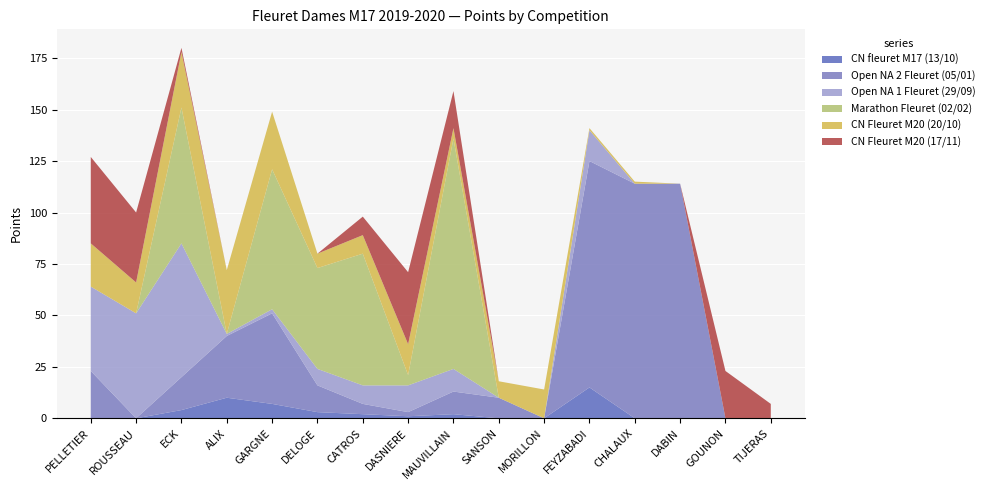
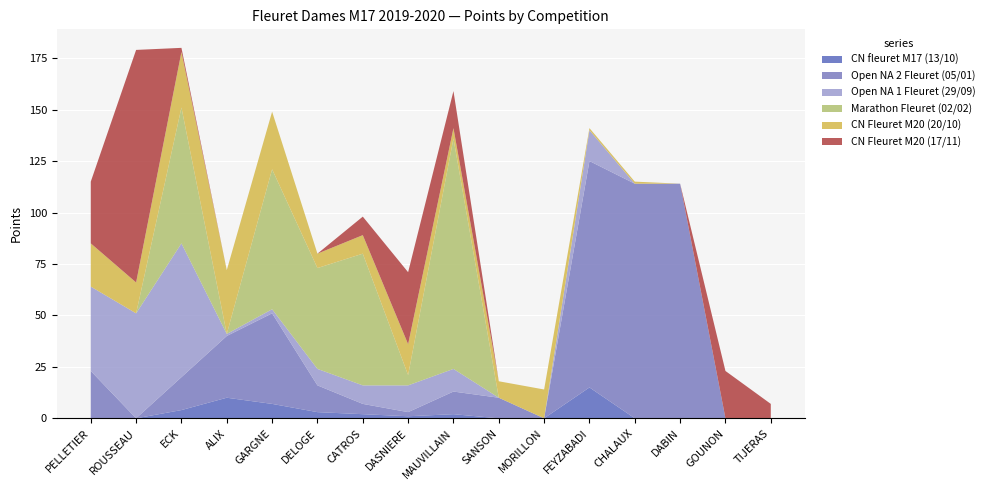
  {
    "CN Fleuret M20 (17/11)": {
-     "PELLETIER": 42,
-     "ROUSSEAU": 34,
+     "PELLETIER": 30,
+     "ROUSSEAU": 113,
      "ECK": 2,
      "CATROS": 9,
      "DASNIERE": 35,
      "MAUVILLAIN": 18,
      "GOUNON": 23,
      "TIJERAS": 7
    }
  }
